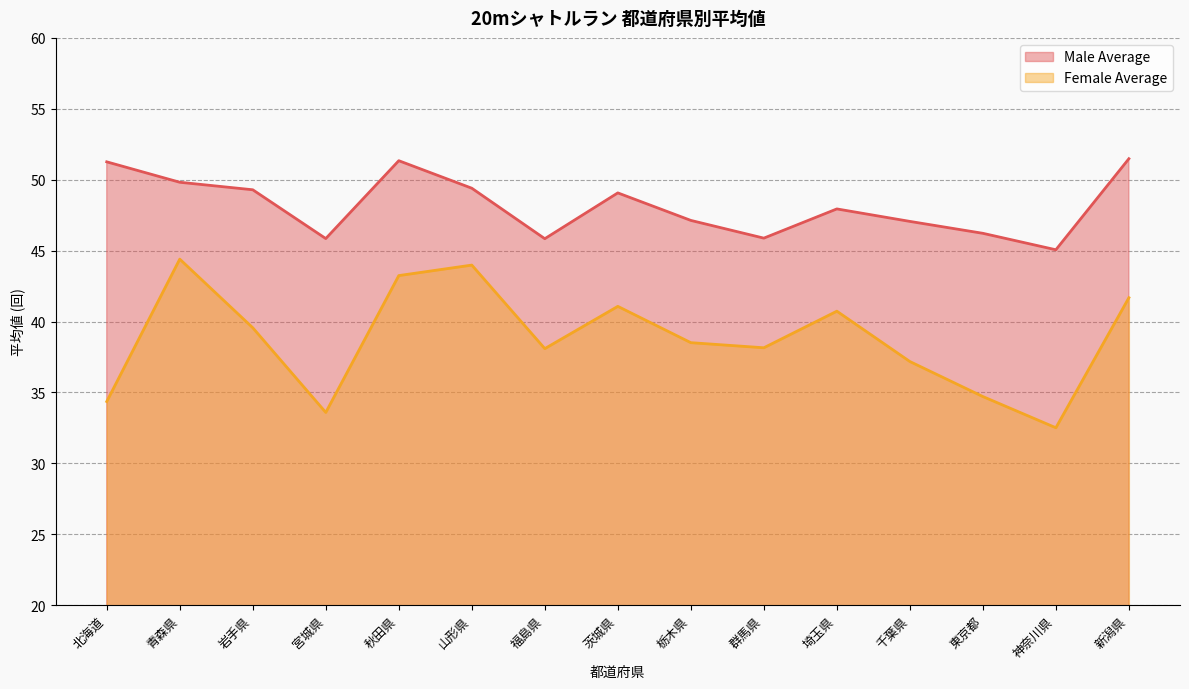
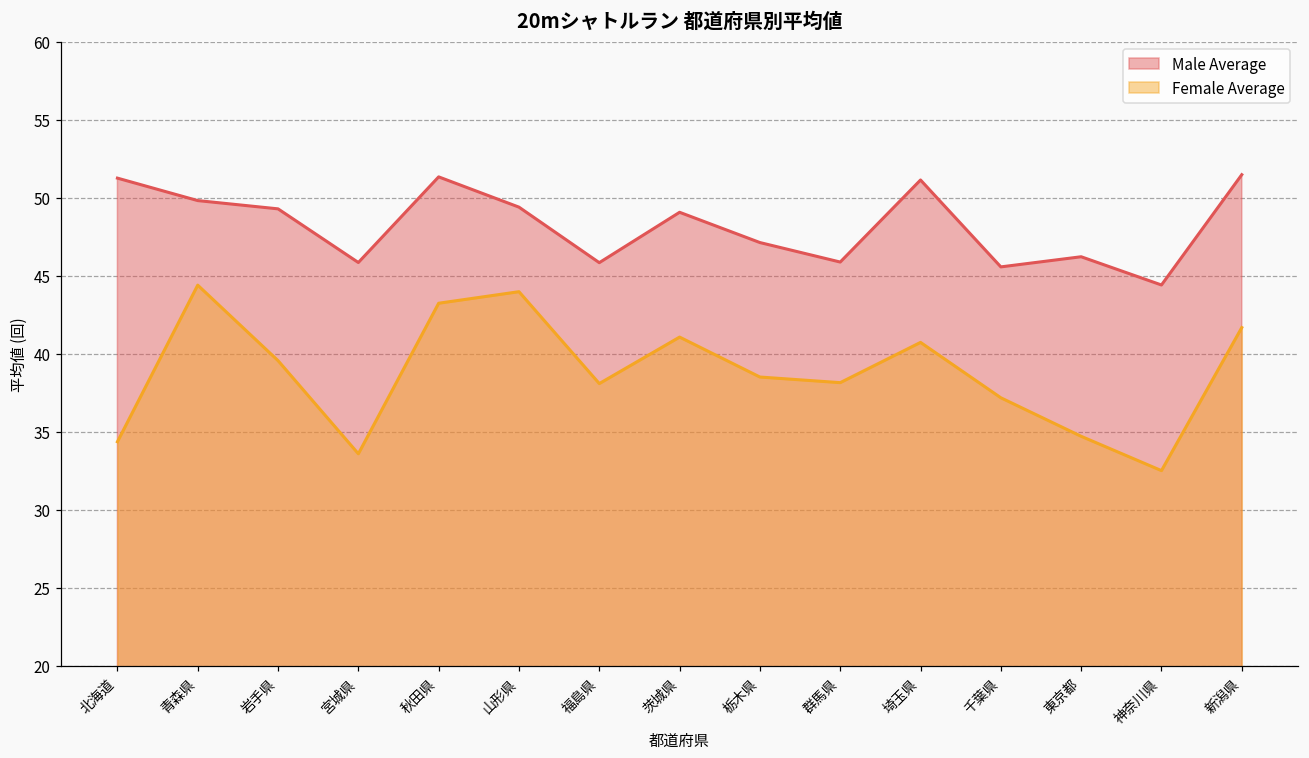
  {
    "Male Average": {
      "北海道": 51.3,
      "青森県": 49.8,
      "岩手県": 49.3,
      "宮城県": 45.9,
      "秋田県": 51.3,
      "山形県": 49.4,
      "福島県": 45.8,
      "茨城県": 49.1,
      "栃木県": 47.1,
      "群馬県": 45.9,
-     "埼玉県": 47.9,
-     "千葉県": 47.1,
+     "埼玉県": 51.1,
+     "千葉県": 45.6,
      "東京都": 46.2,
-     "神奈川県": 45.1,
+     "神奈川県": 44.4,
      "新潟県": 51.5
    },
    "Female Average": {
      "北海道": 34.4,
      "青森県": 44.4,
      "岩手県": 39.6,
      "宮城県": 33.6,
      "秋田県": 43.2,
      "山形県": 44.0,
      "福島県": 38.1,
      "茨城県": 41.1,
      "栃木県": 38.5,
      "群馬県": 38.2,
      "埼玉県": 40.7,
      "千葉県": 37.2,
      "東京都": 34.7,
      "神奈川県": 32.5,
      "新潟県": 41.7
    }
  }
